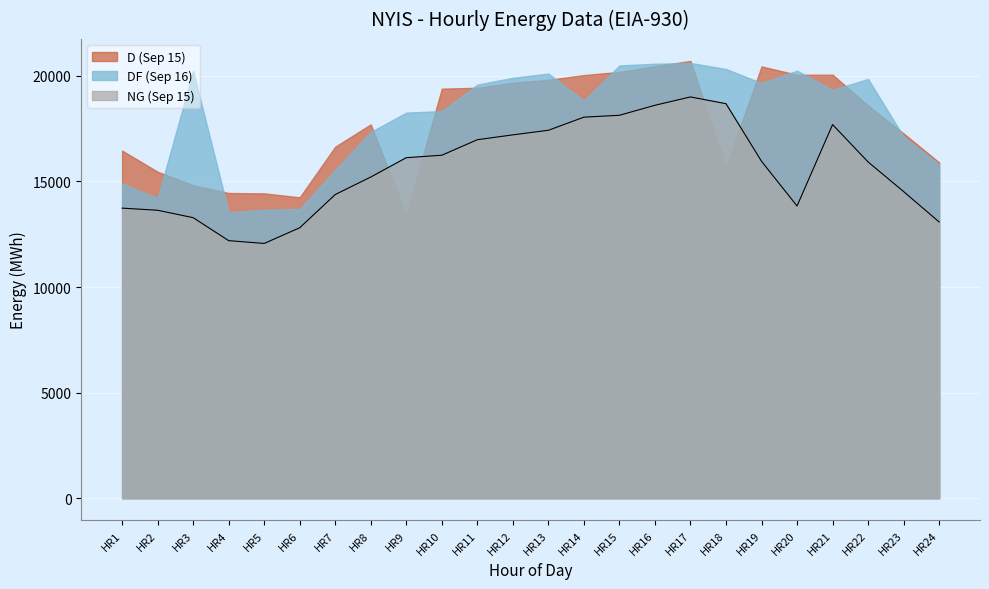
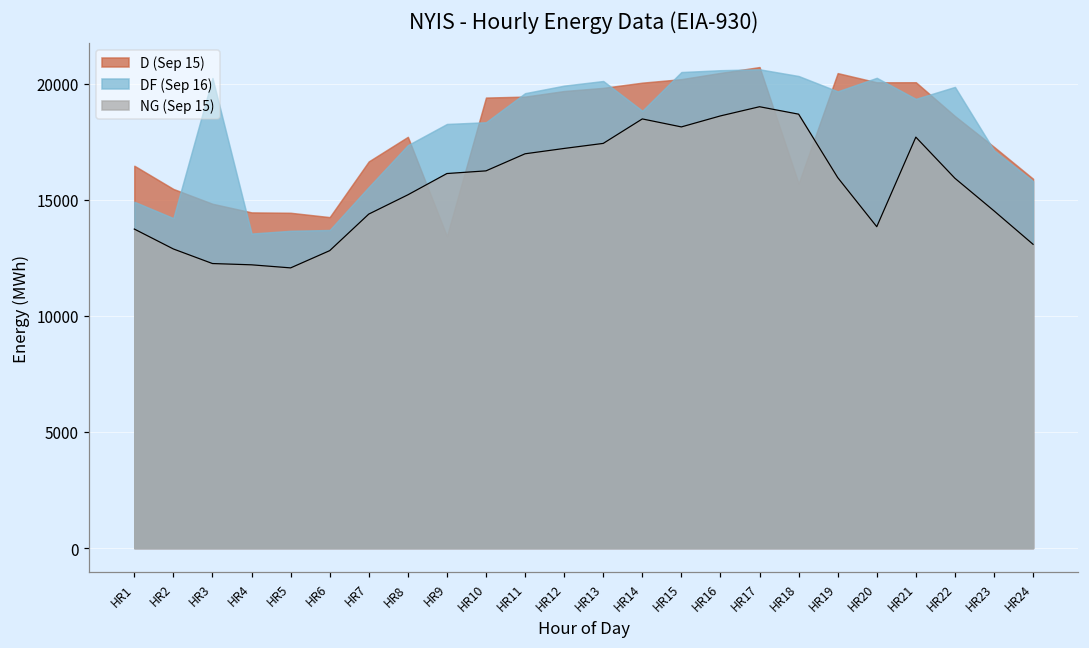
  {
    "D (Sep 15)": {
      "HR1": 16500,
      "HR2": 15500,
      "HR3": 14800,
      "HR4": 14500,
      "HR5": 14400,
      "HR6": 14200,
      "HR7": 16600,
      "HR8": 17700,
      "HR9": 13400,
      "HR10": 19400,
      "HR11": 19400,
      "HR12": 19700,
      "HR13": 19800,
      "HR14": 20000,
      "HR15": 20200,
      "HR18": 15700,
      "HR19": 20400,
      "HR20": 20100,
      "HR21": 20100,
      "HR22": 18600,
      "HR23": 17300
    },
    "DF (Sep 16)": {
      "HR1": 14900,
      "HR2": 14200,
      "HR4": 13500,
      "HR5": 13700,
      "HR6": 13700,
      "HR7": 15500,
      "HR8": 17300,
      "HR9": 18300,
      "HR10": 18300,
      "HR11": 19600,
      "HR12": 19900,
      "HR13": 20100,
      "HR14": 18800,
      "HR15": 20500,
      "HR18": 20300,
      "HR19": 19700,
      "HR20": 20200,
      "HR21": 19300,
      "HR22": 19900,
      "HR23": 17100
    },
    "NG (Sep 15)": {
      "HR1": 13700,
-     "HR2": 13600,
-     "HR3": 13300,
+     "HR2": 12900,
+     "HR3": 12300,
      "HR4": 12200,
      "HR5": 12100,
      "HR6": 12800,
      "HR7": 14400,
      "HR8": 15200,
      "HR9": 16100,
      "HR10": 16200,
      "HR11": 17000,
      "HR12": 17200,
      "HR13": 17400,
-     "HR14": 18000,
+     "HR14": 18500,
      "HR15": 18100,
      "HR16": 18600,
      "HR17": 19000,
      "HR18": 18700,
      "HR19": 16000,
      "HR20": 13800,
      "HR21": 17700,
      "HR22": 15900,
      "HR23": 14500,
      "HR24": 13100
    }
  }
